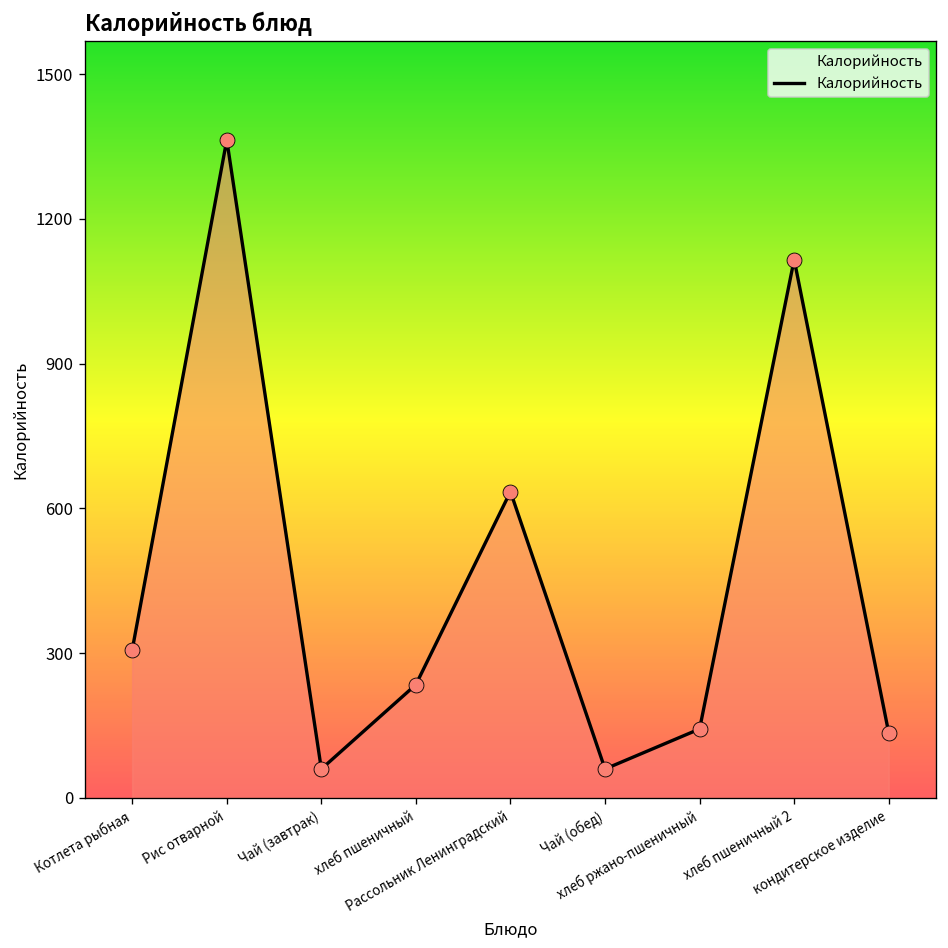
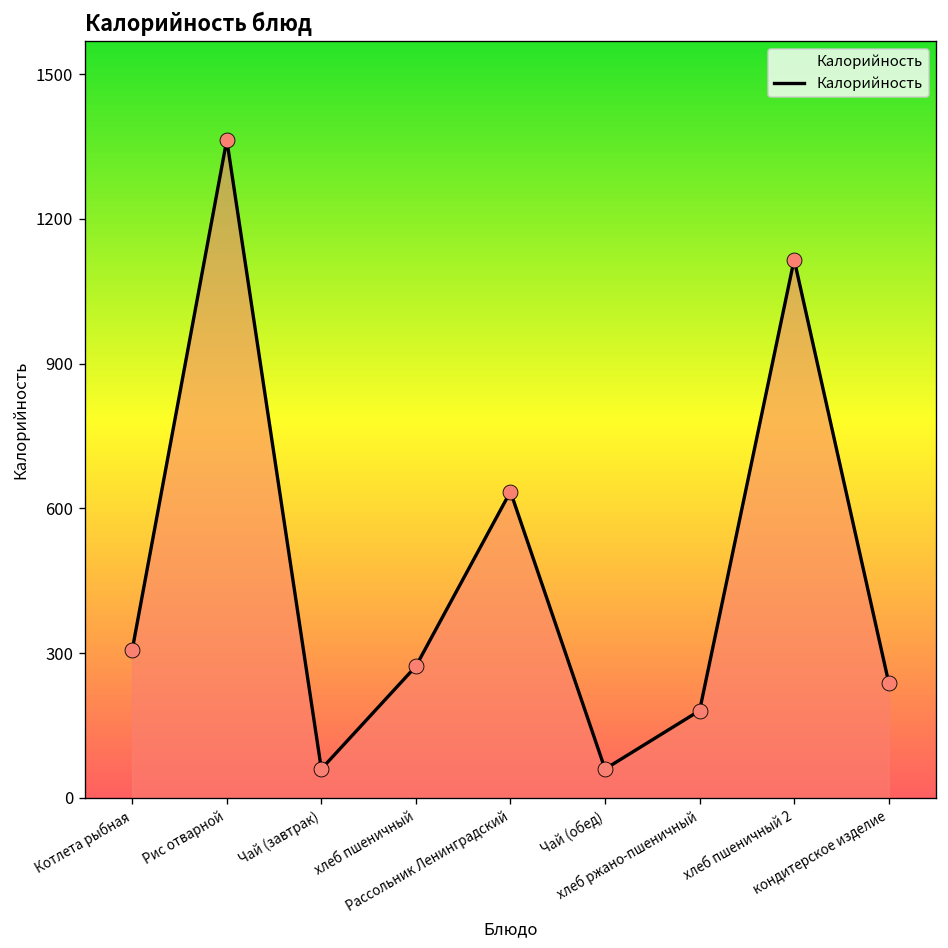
  {
    "Котлета рыбная": 310,
    "Рис отварной": 1360,
    "Чай (завтрак)": 60,
-   "хлеб пшеничный": 240,
+   "хлеб пшеничный": 270,
    "Рассольник Ленинградский": 640,
    "Чай (обед)": 60,
-   "хлеб ржано-пшеничный": 140,
+   "хлеб ржано-пшеничный": 180,
    "хлеб пшеничный 2": 1120,
-   "кондитерское изделие": 140
+   "кондитерское изделие": 240
  }
